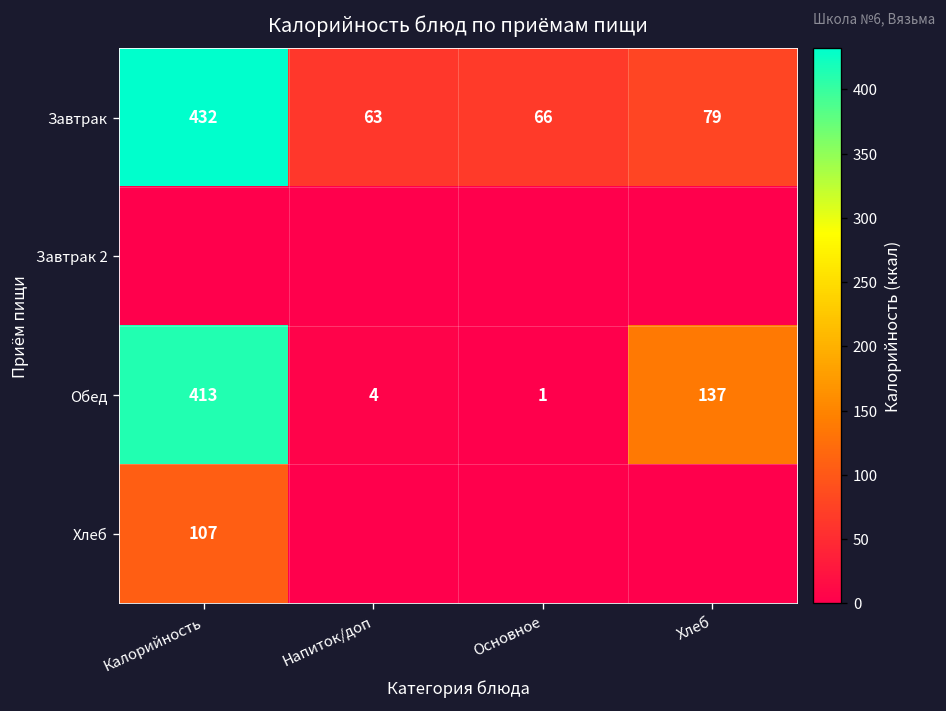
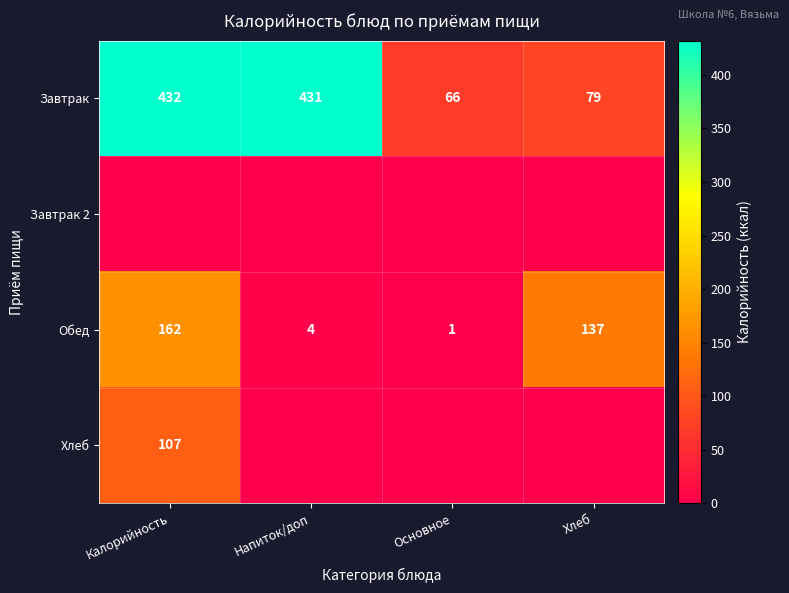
  {
    "Завтрак": {
      "Калорийность": 432,
-     "Напиток/доп": 63,
+     "Напиток/доп": 431,
      "Основное": 66,
      "Хлеб": 79
    },
    "Обед": {
-     "Калорийность": 413,
+     "Калорийность": 162,
      "Напиток/доп": 4,
      "Основное": 1,
      "Хлеб": 137
    },
    "Хлеб": {
      "Калорийность": 107
    }
  }
